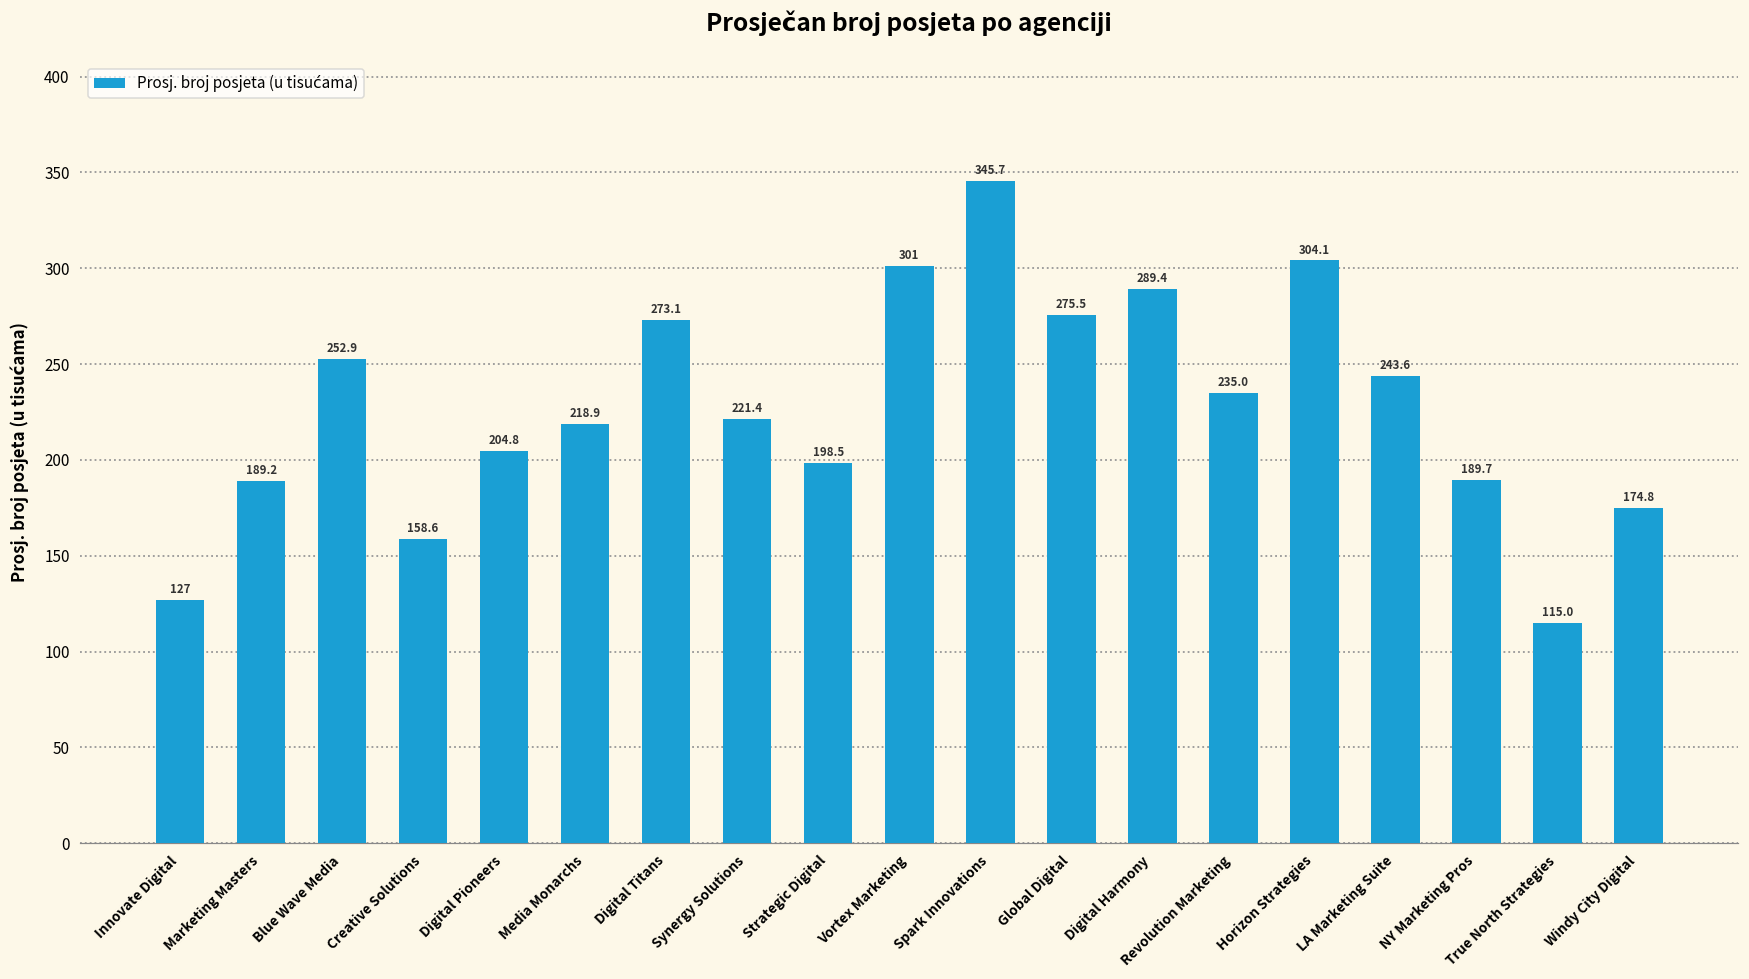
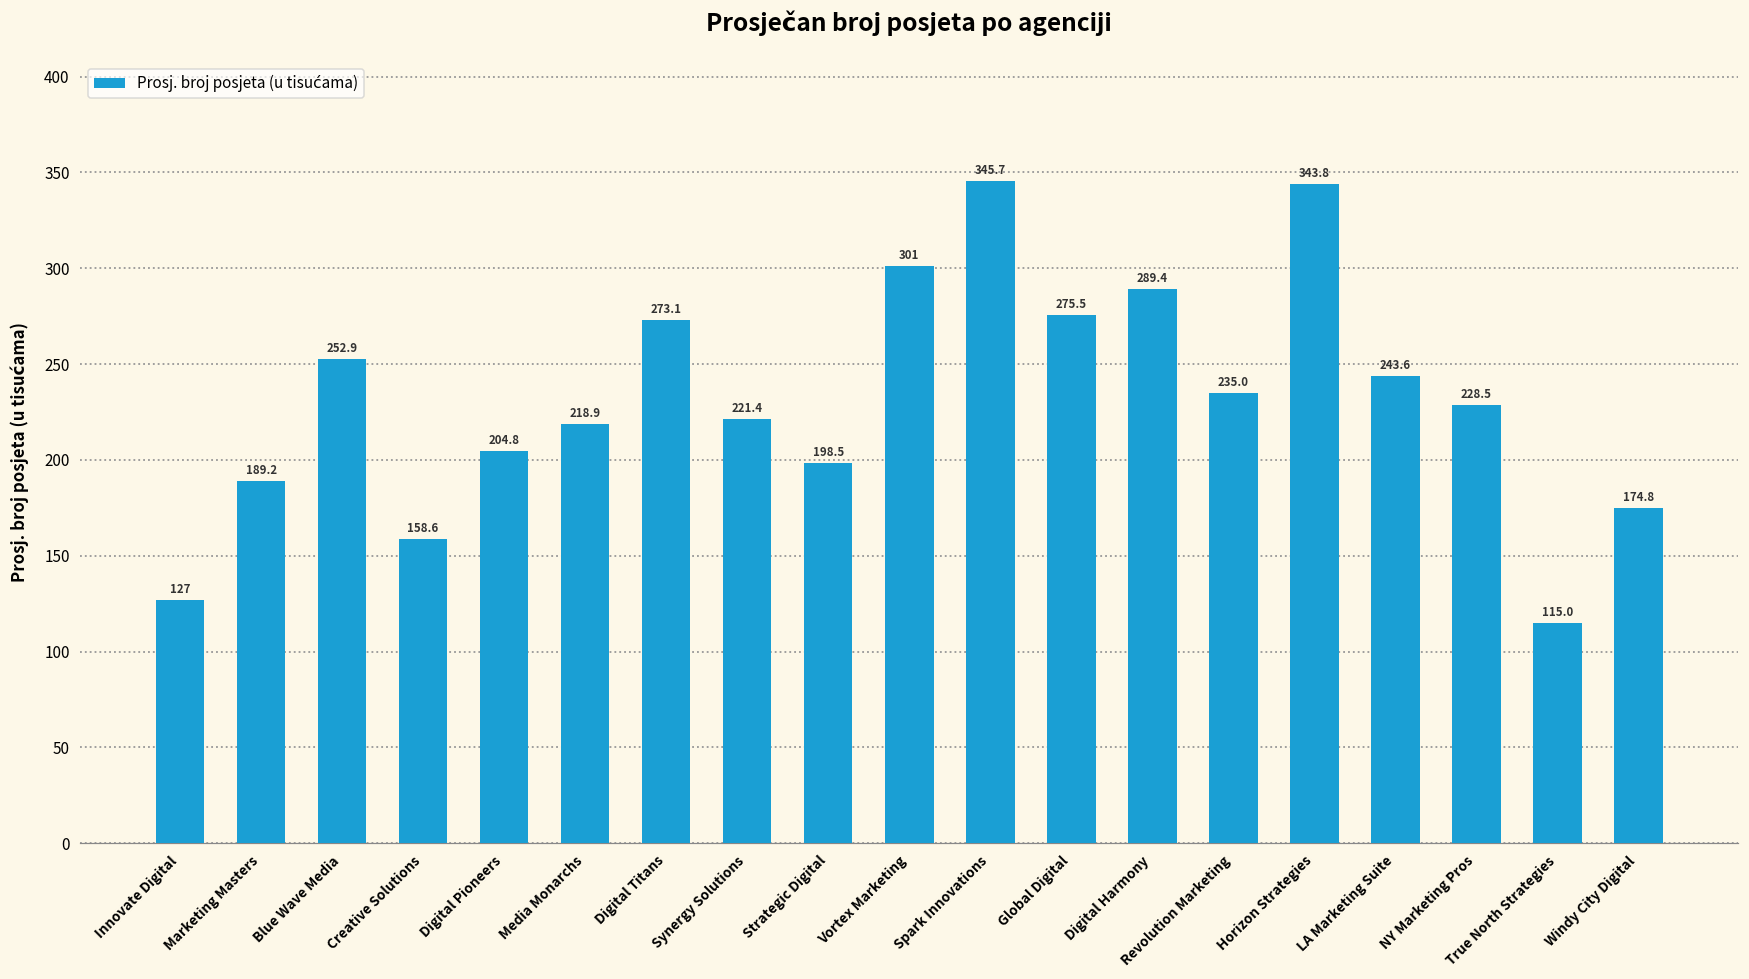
  {
    "Innovate Digital": 127,
    "Marketing Masters": 189.2,
    "Blue Wave Media": 252.9,
    "Creative Solutions": 158.6,
    "Digital Pioneers": 204.8,
    "Media Monarchs": 218.9,
    "Digital Titans": 273.1,
    "Synergy Solutions": 221.4,
    "Strategic Digital": 198.5,
    "Vortex Marketing": 301,
    "Spark Innovations": 345.7,
    "Global Digital": 275.5,
    "Digital Harmony": 289.4,
    "Revolution Marketing": 235.0,
-   "Horizon Strategies": 304.1,
+   "Horizon Strategies": 343.8,
    "LA Marketing Suite": 243.6,
-   "NY Marketing Pros": 189.7,
+   "NY Marketing Pros": 228.5,
    "True North Strategies": 115.0,
    "Windy City Digital": 174.8
  }
